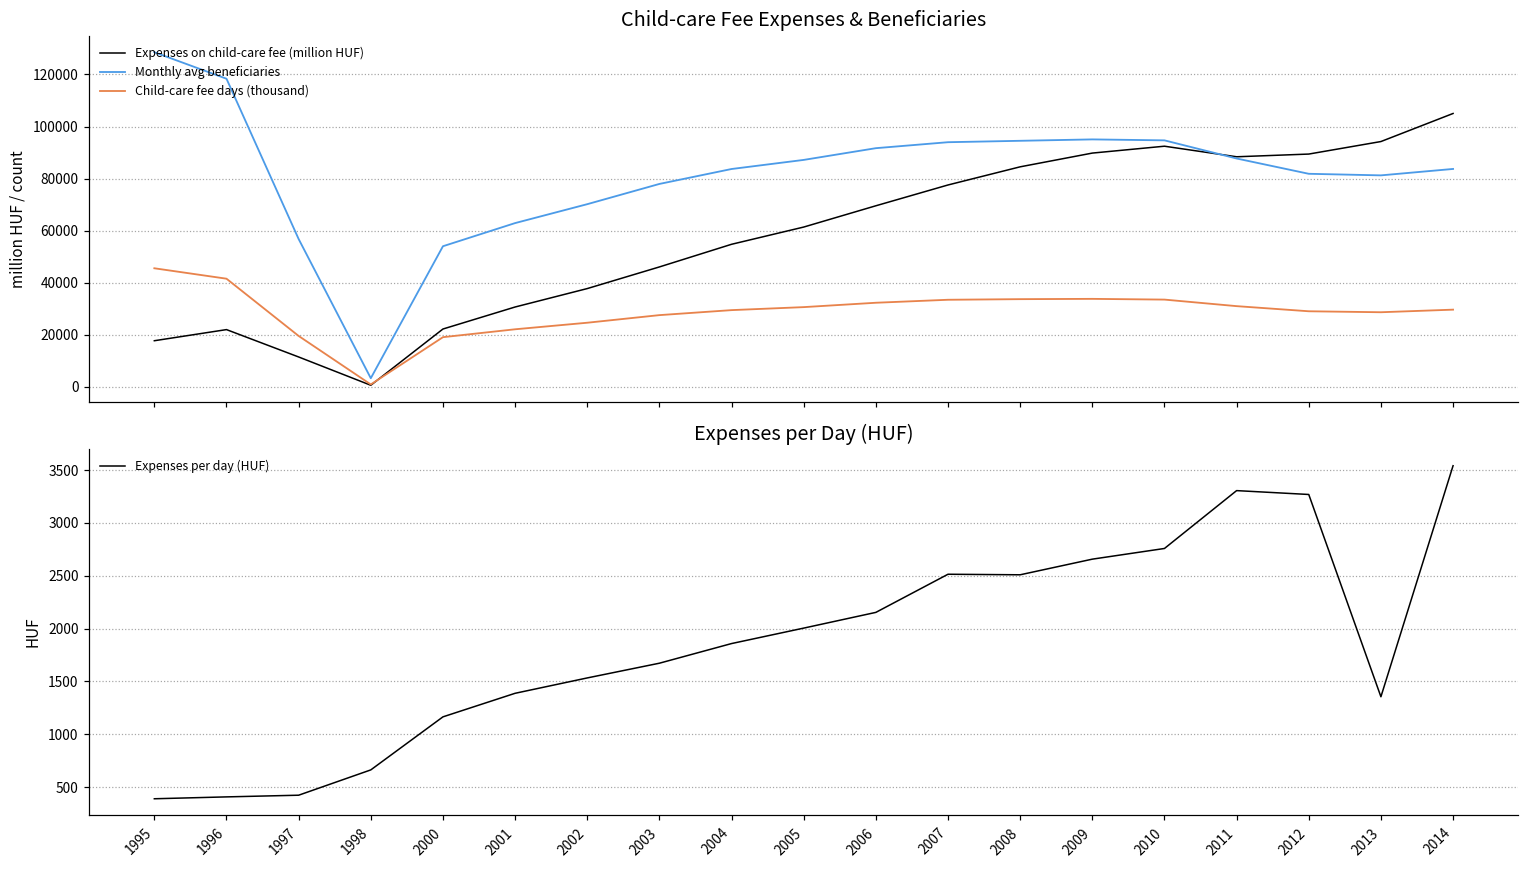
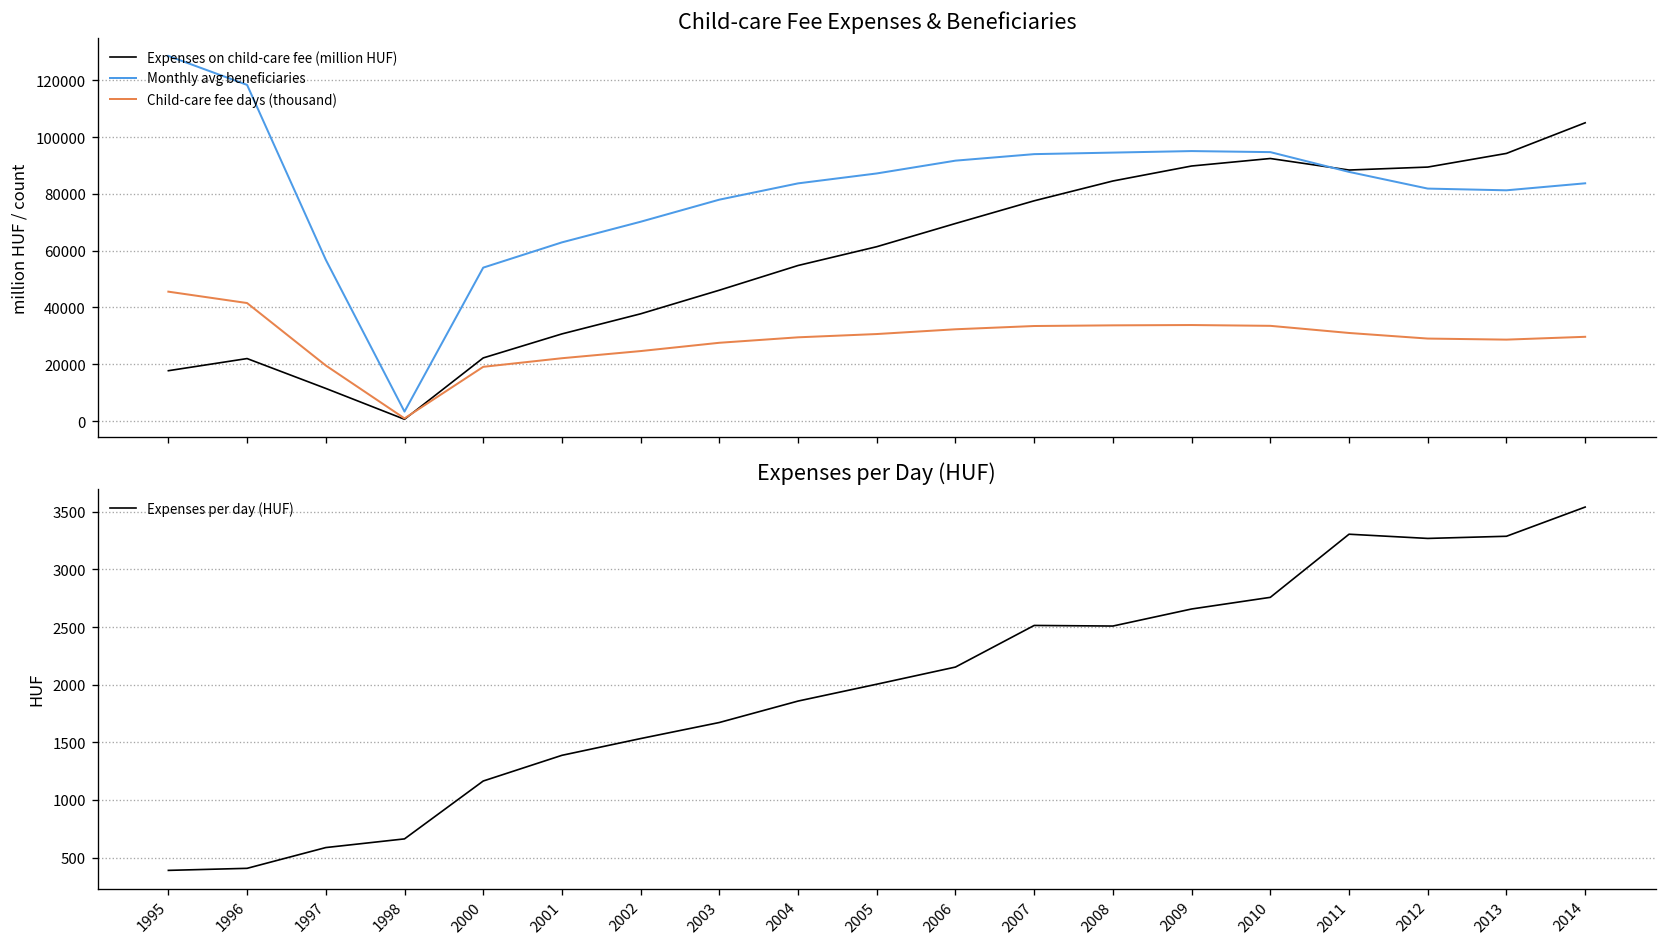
  {
    "Expenses per Day (HUF)": {
      "1995": 400,
      "1996": 400,
-     "1997": 400,
+     "1997": 600,
      "1998": 700,
      "2000": 1200,
      "2001": 1400,
      "2002": 1500,
      "2003": 1700,
      "2004": 1900,
      "2005": 2000,
      "2006": 2200,
      "2007": 2500,
      "2008": 2500,
      "2009": 2700,
      "2010": 2800,
      "2011": 3300,
      "2012": 3300,
-     "2013": 1400,
+     "2013": 3300,
      "2014": 3500
    }
  }
